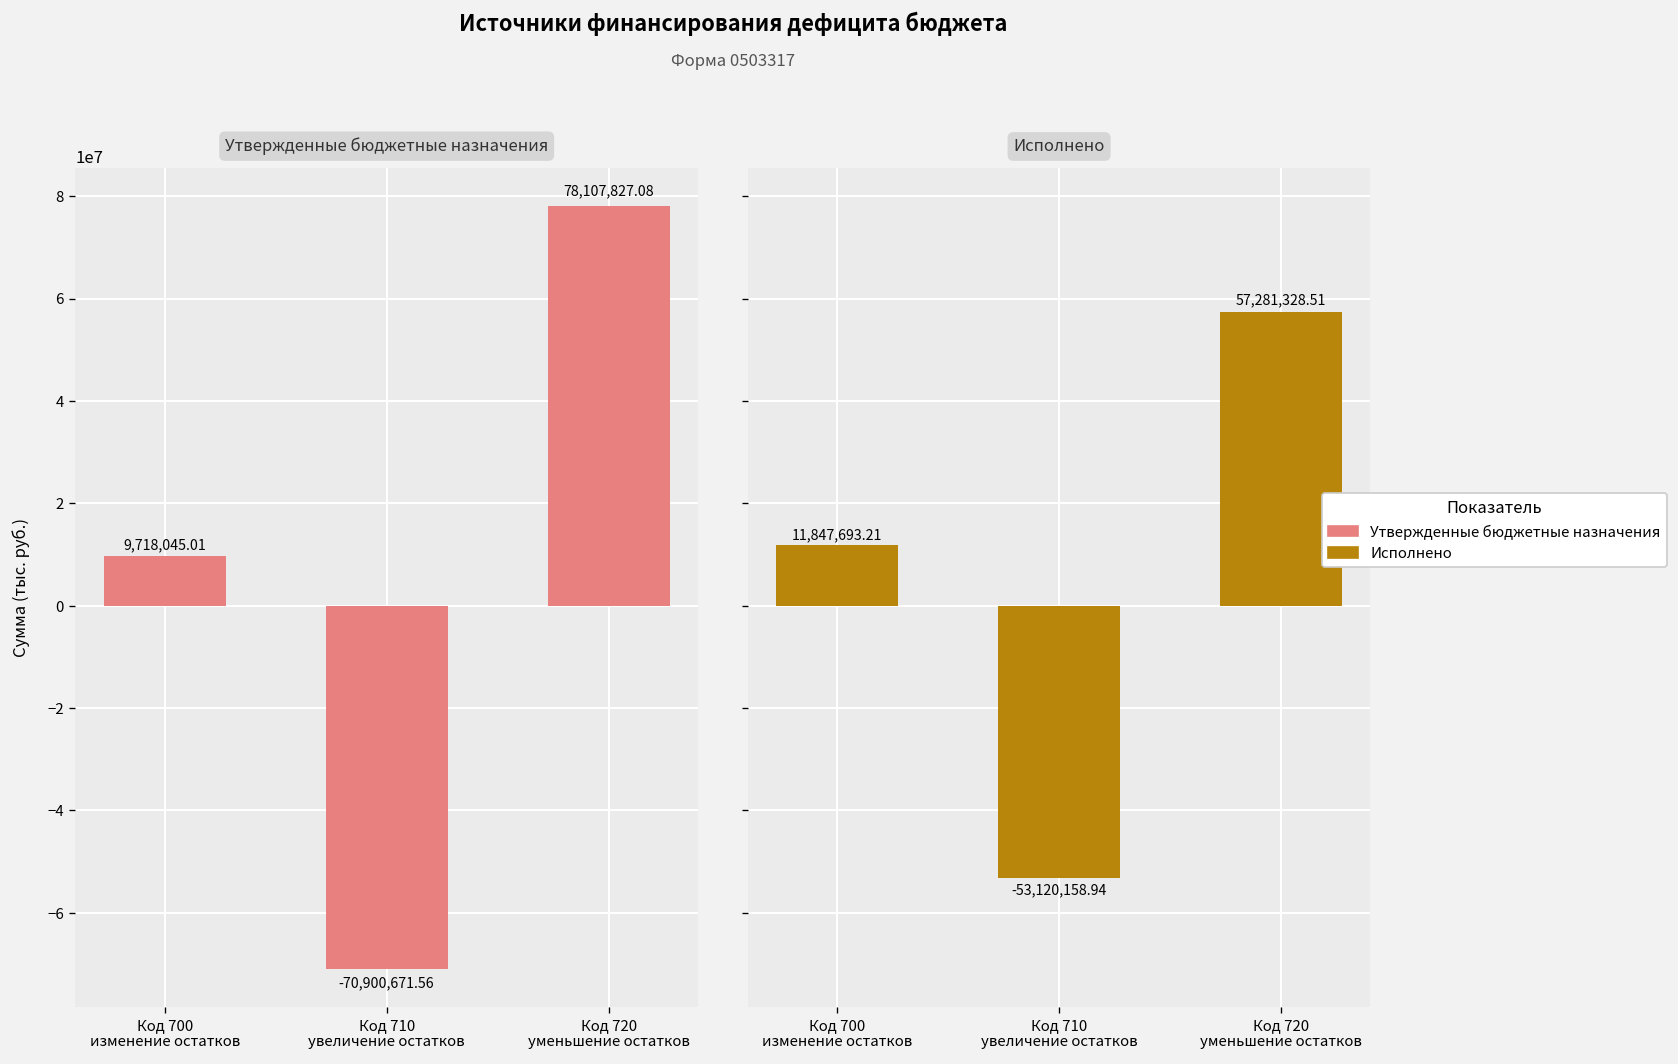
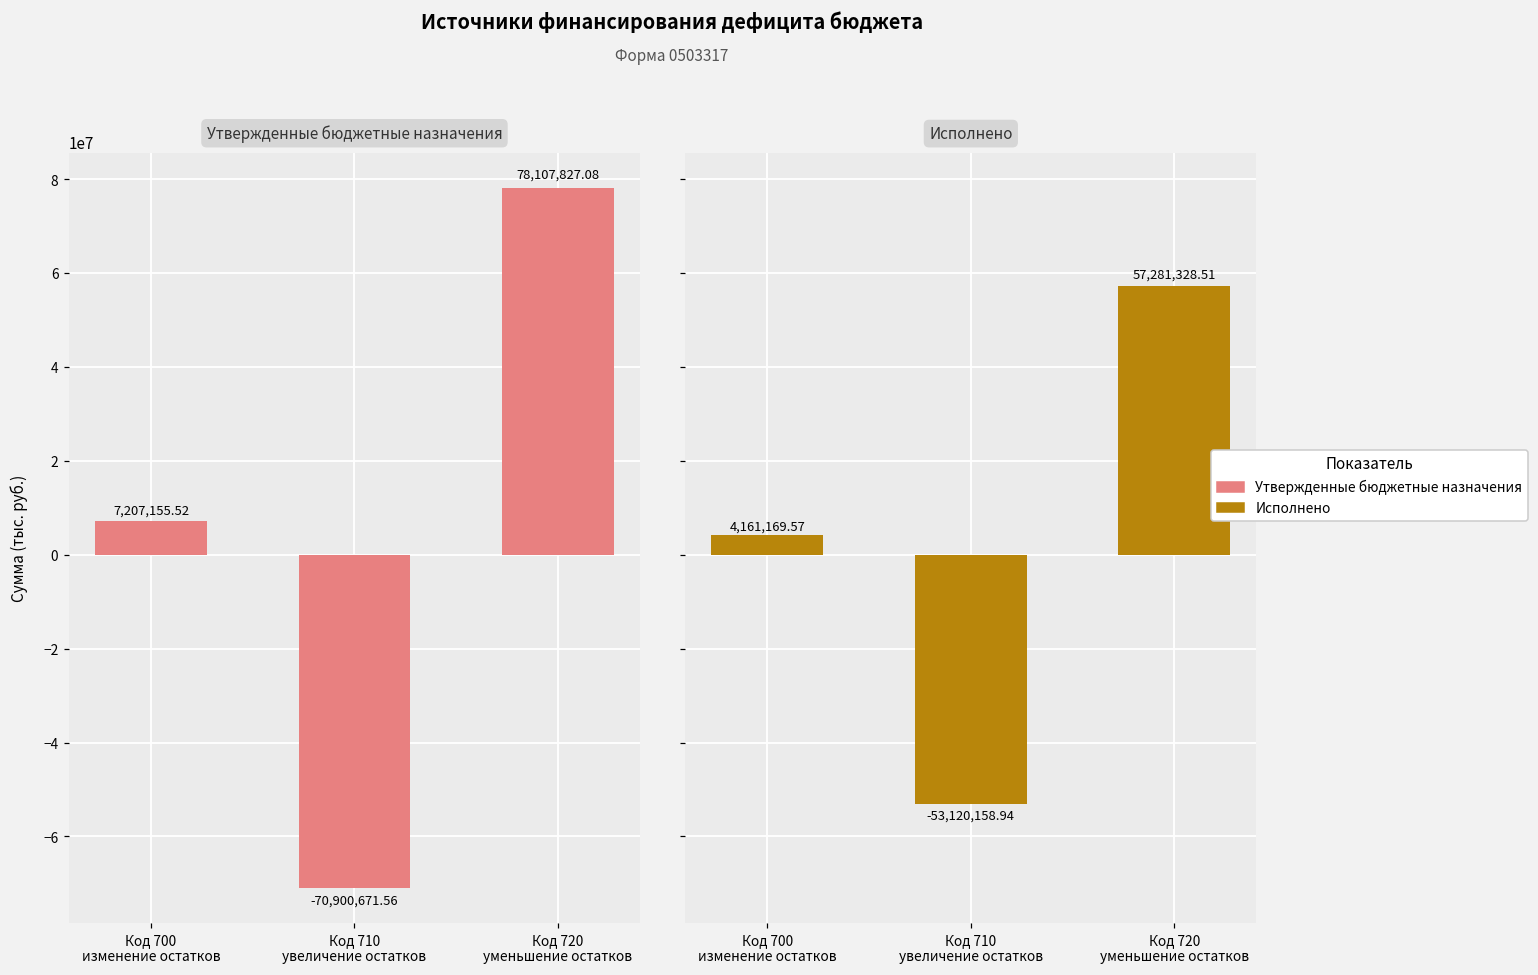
  {
    "Утвержденные бюджетные назначения": {
-     "Код 700 изменение остатков": "9,718,045.01",
+     "Код 700 изменение остатков": "7,207,155.52",
      "Код 710 увеличение остатков": "-70,900,671.56",
      "Код 720 уменьшение остатков": "78,107,827.08"
    },
    "Исполнено": {
-     "Код 700 изменение остатков": "11,847,693.21",
+     "Код 700 изменение остатков": "4,161,169.57",
      "Код 710 увеличение остатков": "-53,120,158.94",
      "Код 720 уменьшение остатков": "57,281,328.51"
    }
  }
